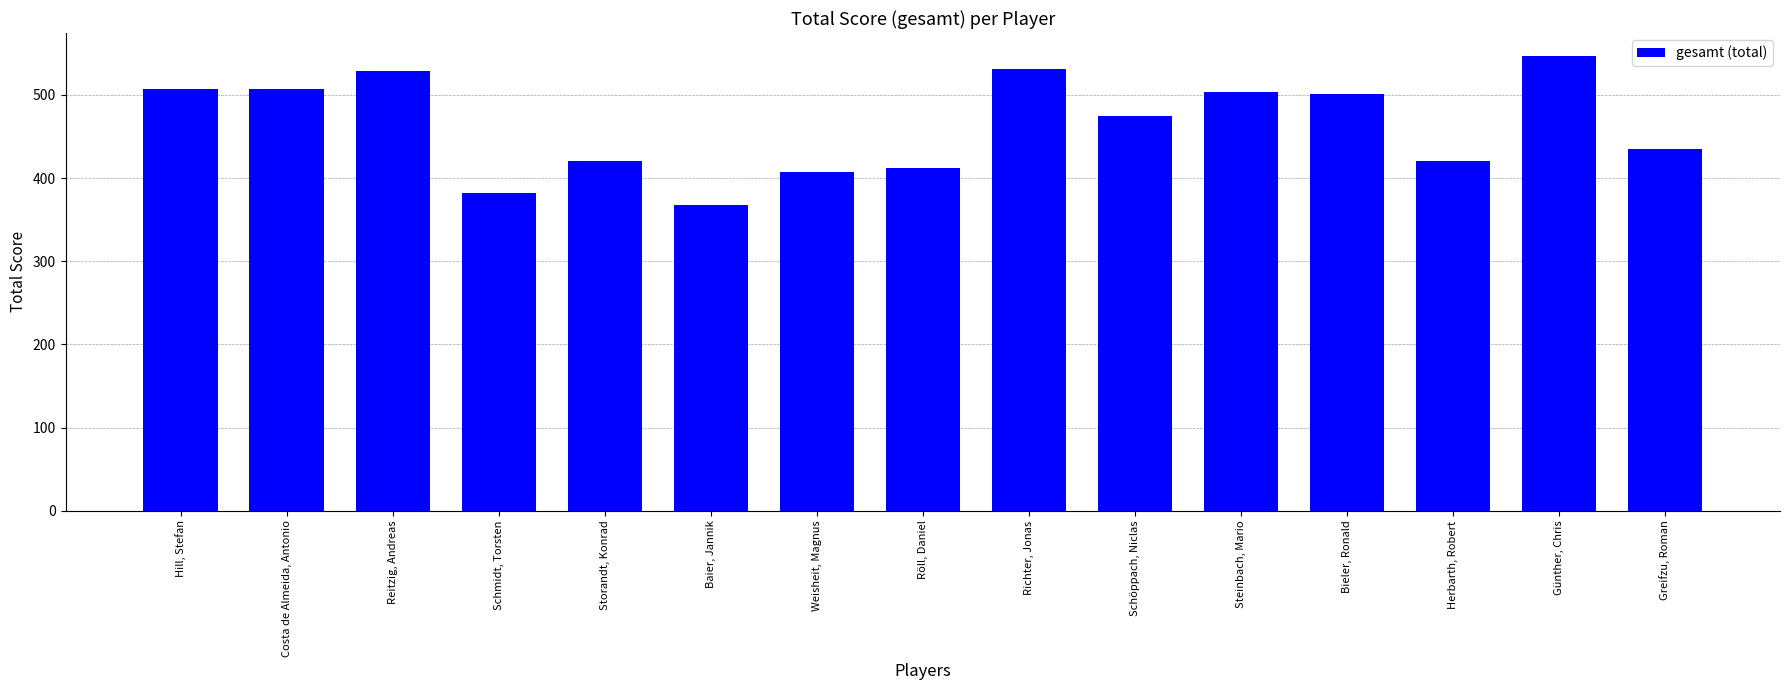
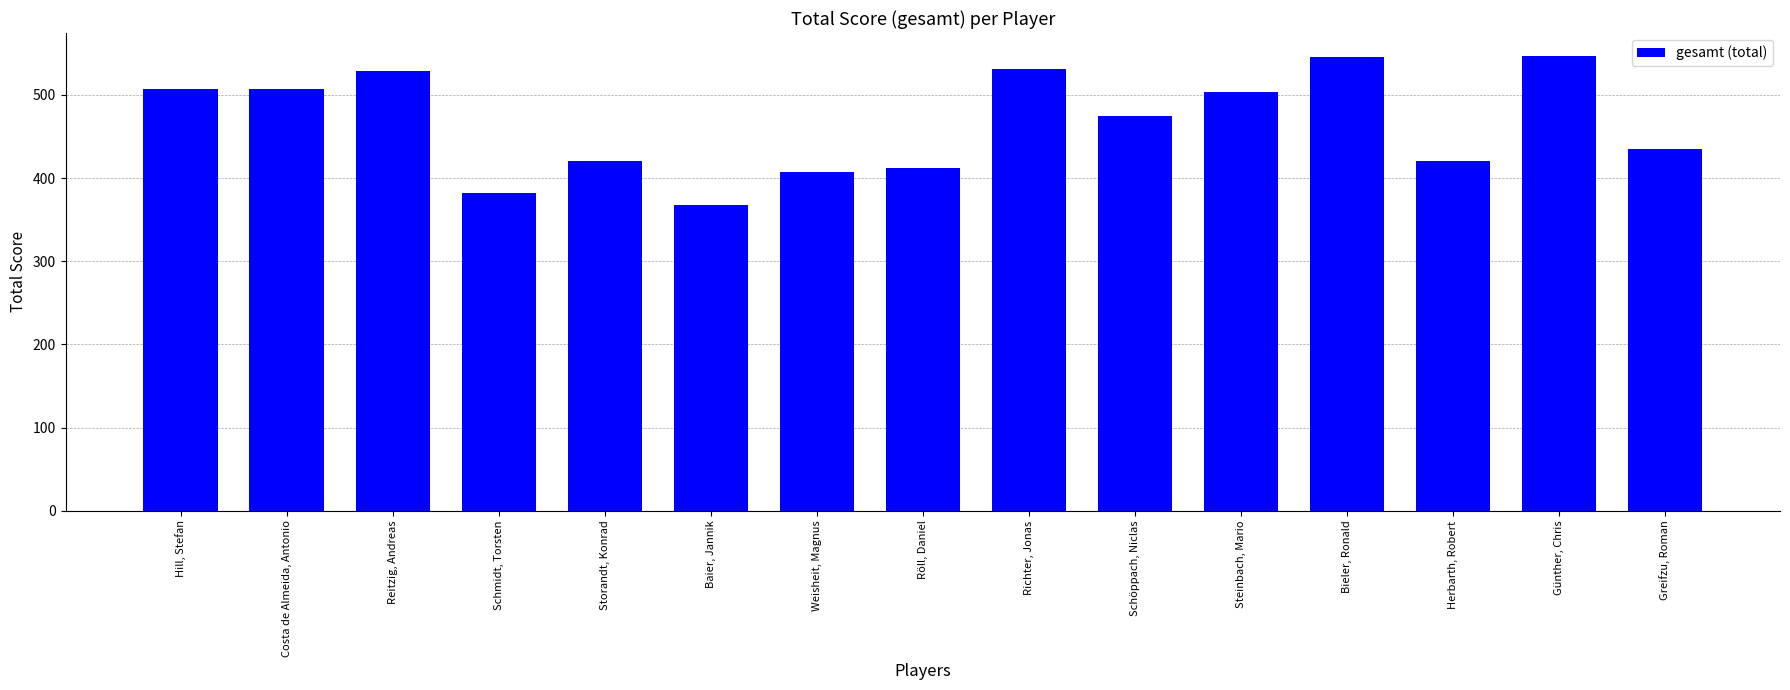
  {
    "Hill, Stefan": 510,
    "Costa de Almeida, Antonio": 510,
    "Reitzig, Andreas": 530,
    "Schmidt, Torsten": 380,
    "Storandt, Konrad": 420,
    "Baier, Jannik": 370,
    "Weisheit, Magnus": 410,
    "Röll, Daniel": 410,
    "Richter, Jonas": 530,
    "Schöppach, Niclas": 470,
    "Steinbach, Mario": 500,
-   "Bieler, Ronald": 500,
+   "Bieler, Ronald": 550,
    "Herbarth, Robert": 420,
    "Günther, Chris": 550,
    "Greifzu, Roman": 440
  }
